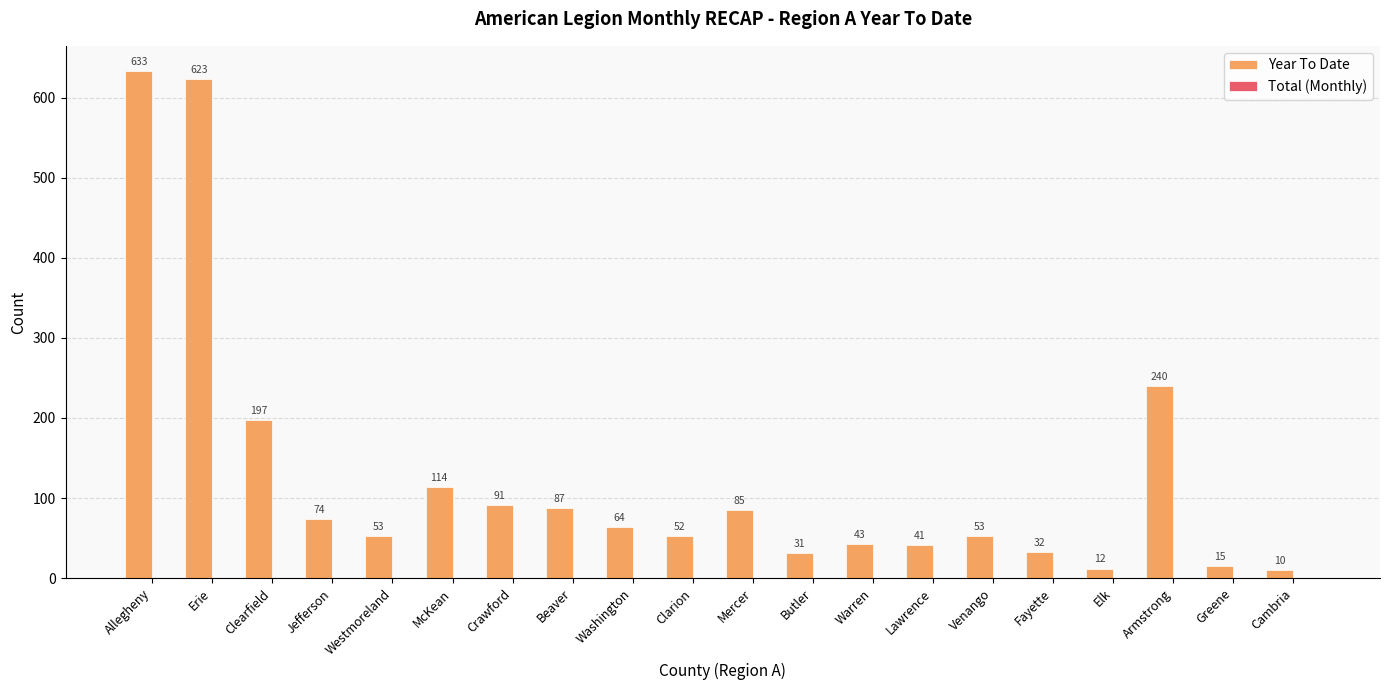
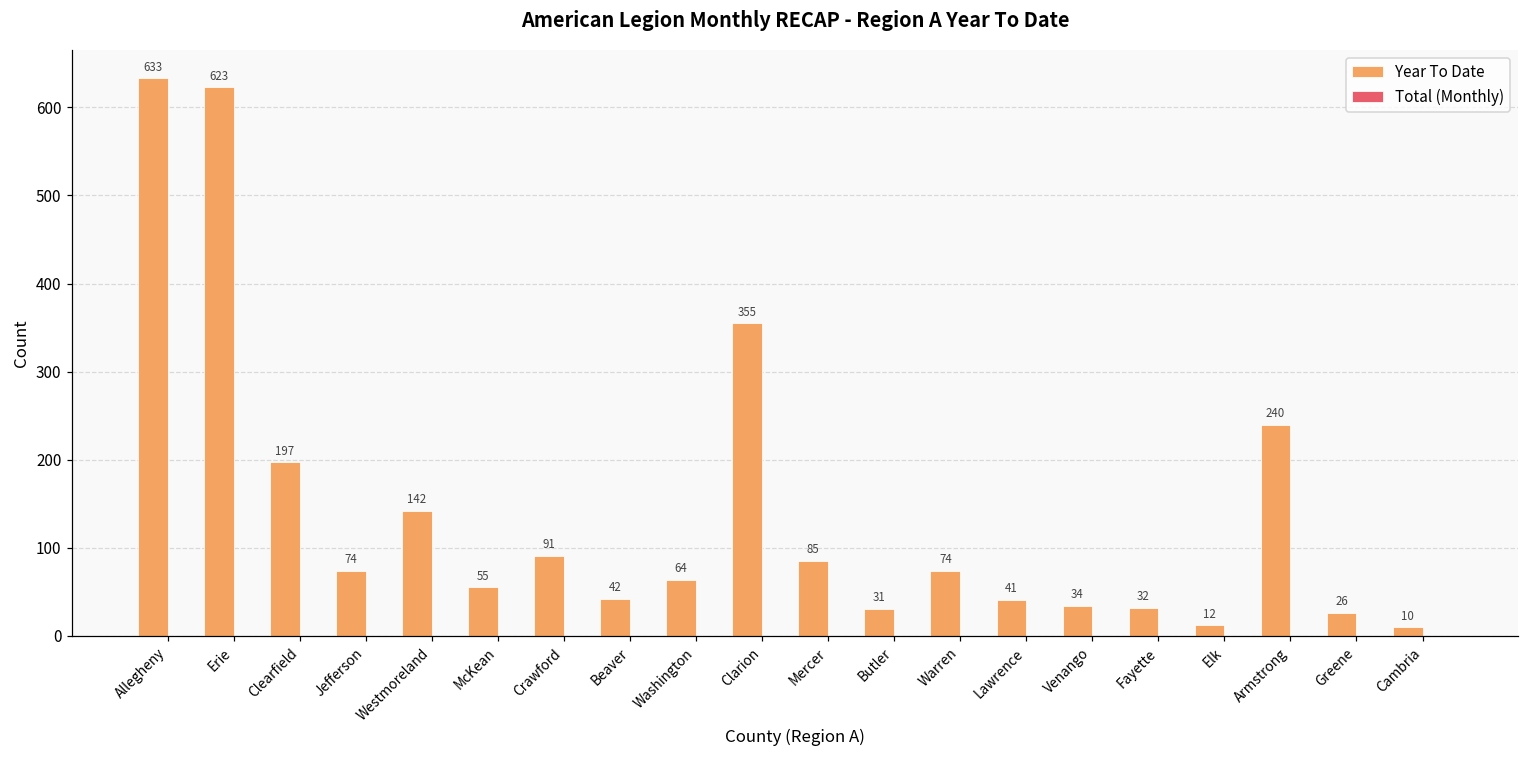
  {
    "Year To Date": {
      "Allegheny": 633,
      "Erie": 623,
      "Clearfield": 197,
      "Jefferson": 74,
-     "Westmoreland": 53,
-     "McKean": 114,
+     "Westmoreland": 142,
+     "McKean": 55,
      "Crawford": 91,
-     "Beaver": 87,
+     "Beaver": 42,
      "Washington": 64,
-     "Clarion": 52,
+     "Clarion": 355,
      "Mercer": 85,
      "Butler": 31,
-     "Warren": 43,
+     "Warren": 74,
      "Lawrence": 41,
-     "Venango": 53,
+     "Venango": 34,
      "Fayette": 32,
      "Elk": 12,
      "Armstrong": 240,
-     "Greene": 15,
+     "Greene": 26,
      "Cambria": 10
    },
    "Total (Monthly)": {
      "Allegheny": 0,
      "Erie": 0,
      "Clearfield": 0,
      "Jefferson": 0,
      "Westmoreland": 0,
      "McKean": 0,
      "Crawford": 0,
      "Beaver": 0,
      "Washington": 0,
      "Clarion": 0,
      "Mercer": 0,
      "Butler": 0,
      "Warren": 0,
      "Lawrence": 0,
      "Venango": 0,
      "Fayette": 0,
      "Elk": 0,
      "Armstrong": 0,
      "Greene": 0,
      "Cambria": 0
    }
  }
